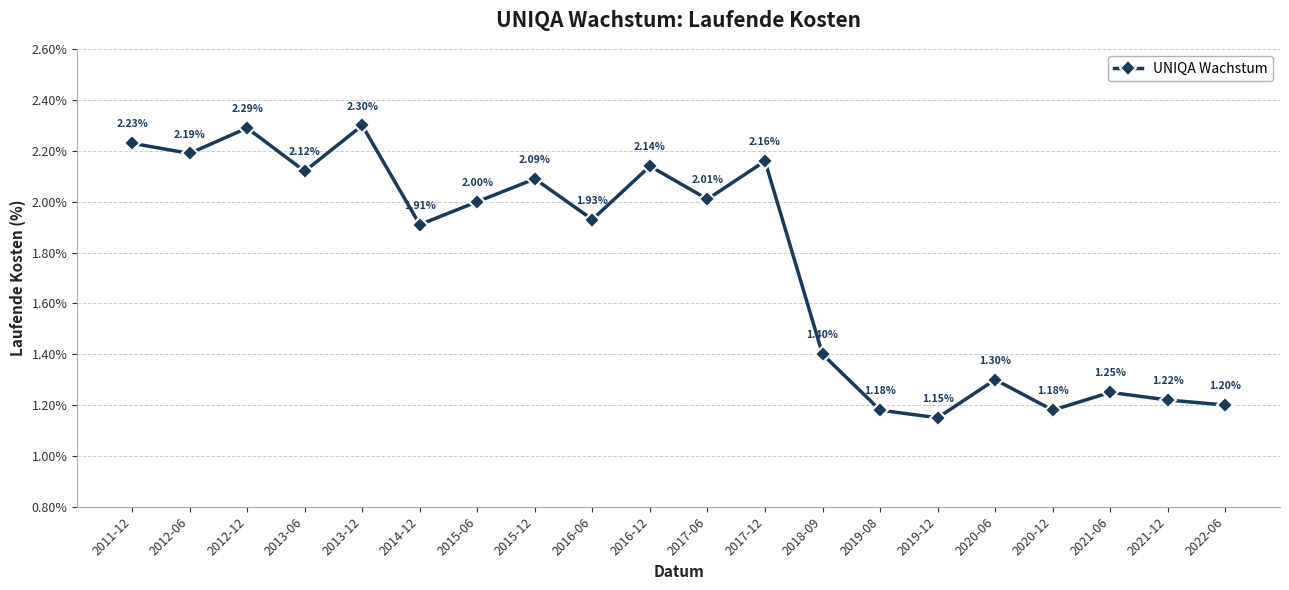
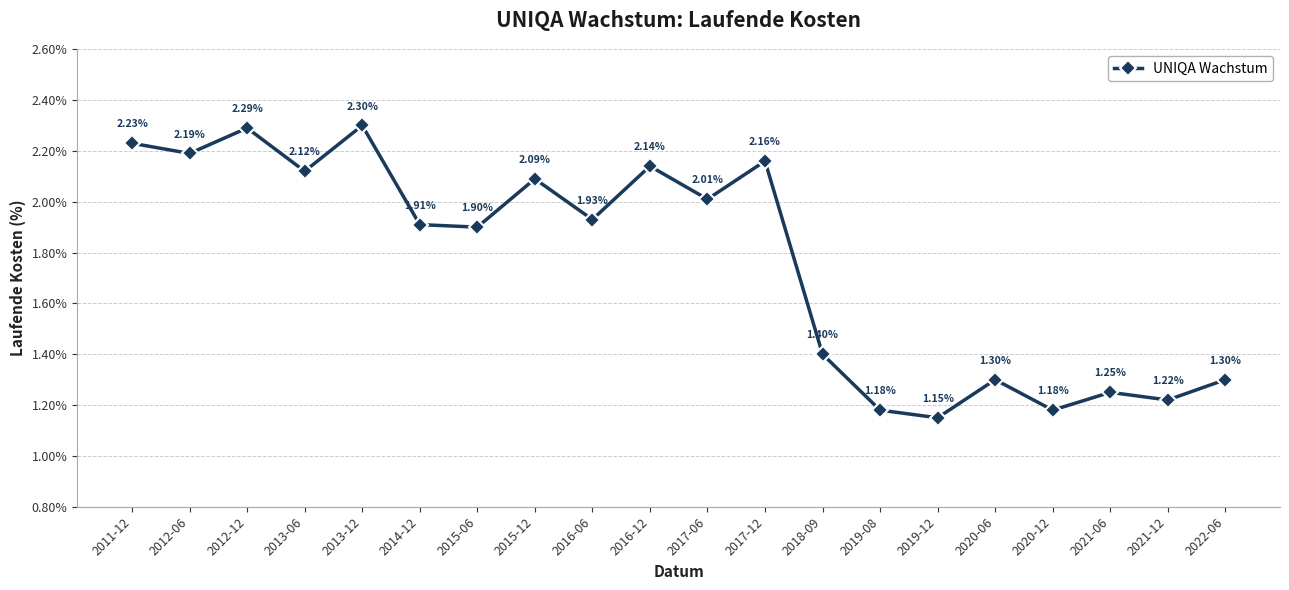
  {
    "2011-12": "2.23%",
    "2012-06": "2.19%",
    "2012-12": "2.29%",
    "2013-06": "2.12%",
    "2013-12": "2.30%",
    "2014-12": "1.91%",
-   "2015-06": "2.00%",
+   "2015-06": "1.90%",
    "2015-12": "2.09%",
    "2016-06": "1.93%",
    "2016-12": "2.14%",
    "2017-06": "2.01%",
    "2017-12": "2.16%",
    "2018-09": "1.40%",
    "2019-08": "1.18%",
    "2019-12": "1.15%",
    "2020-06": "1.30%",
    "2020-12": "1.18%",
    "2021-06": "1.25%",
    "2021-12": "1.22%",
-   "2022-06": "1.20%"
+   "2022-06": "1.30%"
  }
